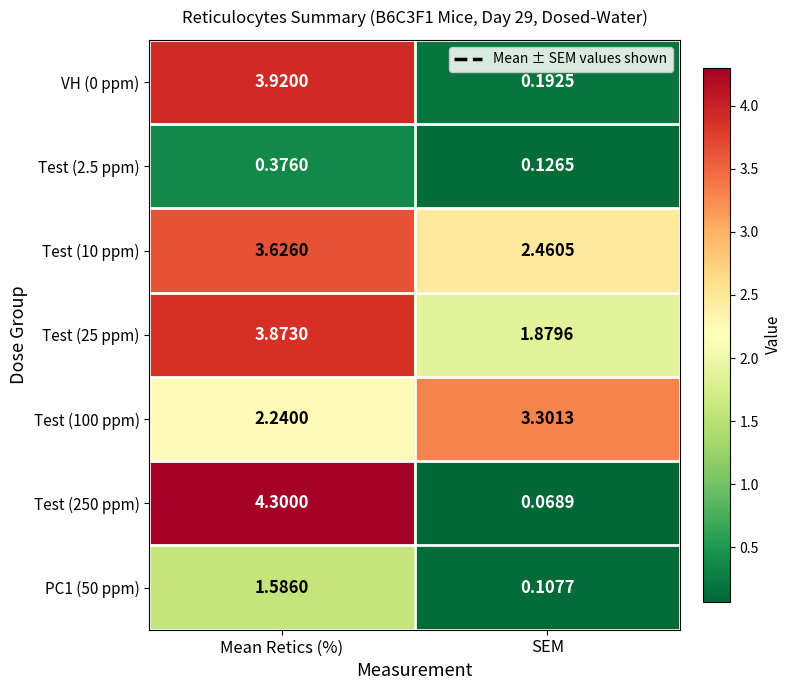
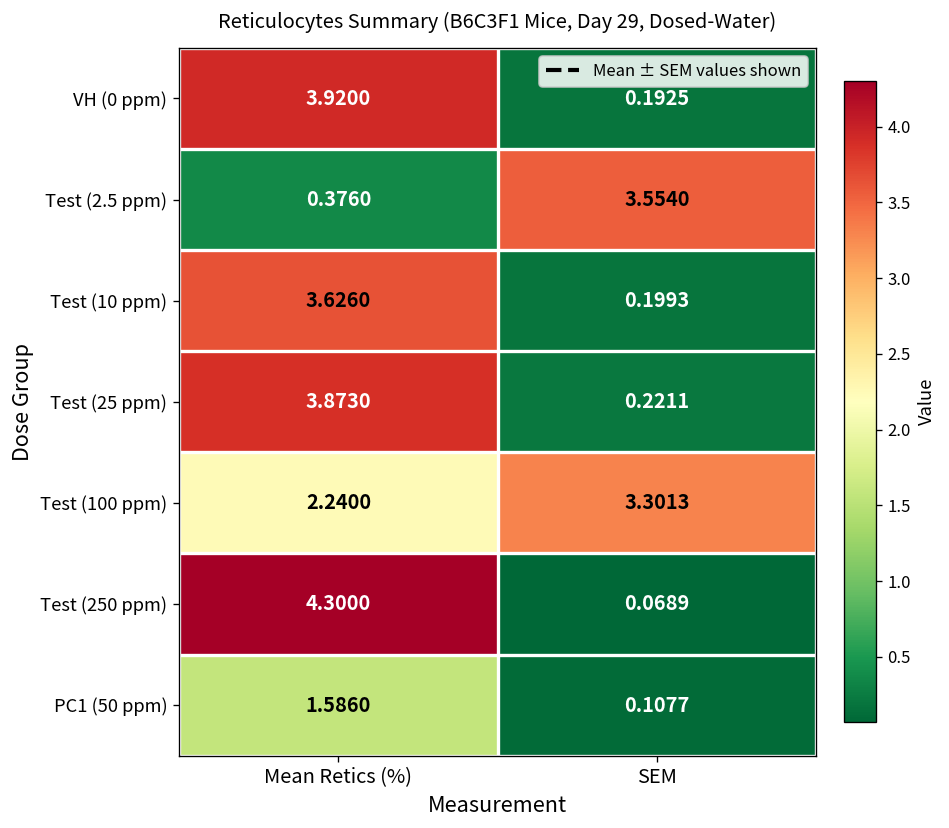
  {
    "VH (0 ppm)": {
      "Mean Retics (%)": 3.9200,
      "SEM": 0.1925
    },
    "Test (2.5 ppm)": {
      "Mean Retics (%)": 0.3760,
-     "SEM": 0.1265
+     "SEM": 3.5540
    },
    "Test (10 ppm)": {
      "Mean Retics (%)": 3.6260,
-     "SEM": 2.4605
+     "SEM": 0.1993
    },
    "Test (25 ppm)": {
      "Mean Retics (%)": 3.8730,
-     "SEM": 1.8796
+     "SEM": 0.2211
    },
    "Test (100 ppm)": {
      "Mean Retics (%)": 2.2400,
      "SEM": 3.3013
    },
    "Test (250 ppm)": {
      "Mean Retics (%)": 4.3000,
      "SEM": 0.0689
    },
    "PC1 (50 ppm)": {
      "Mean Retics (%)": 1.5860,
      "SEM": 0.1077
    }
  }
